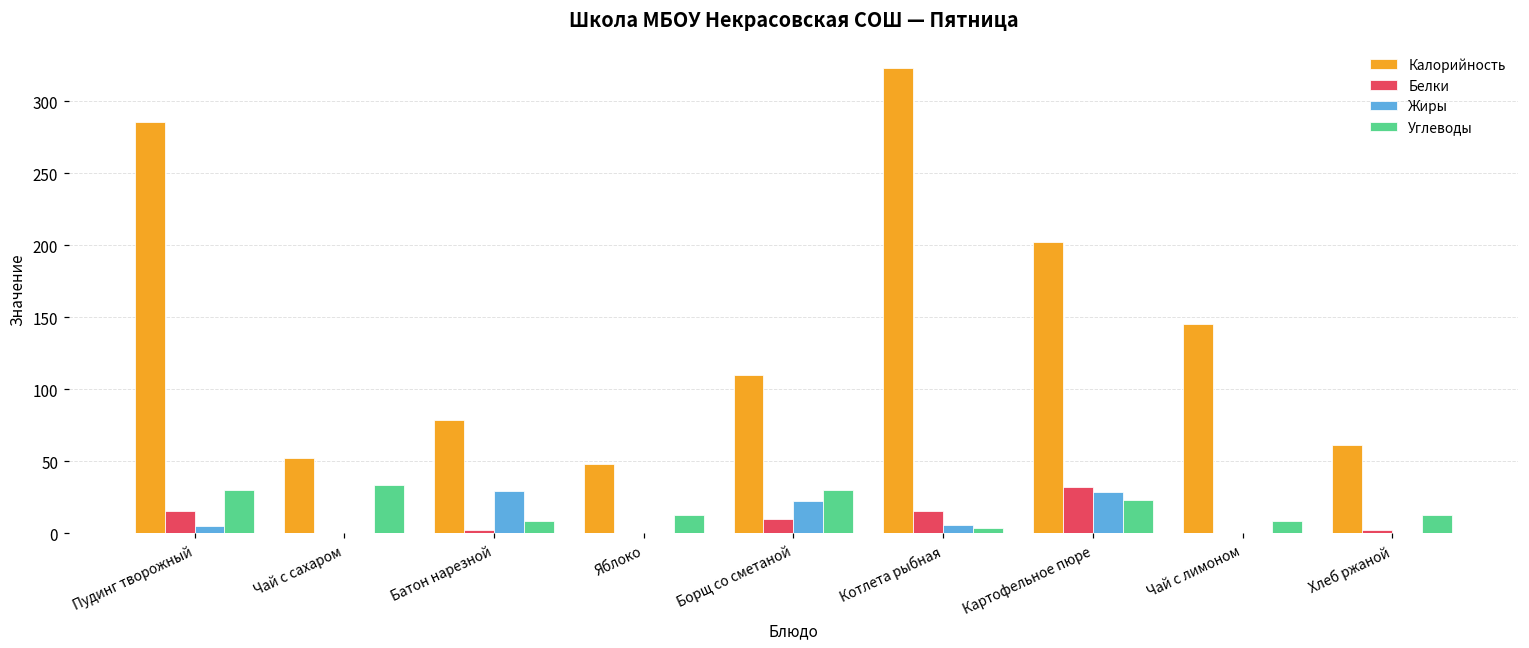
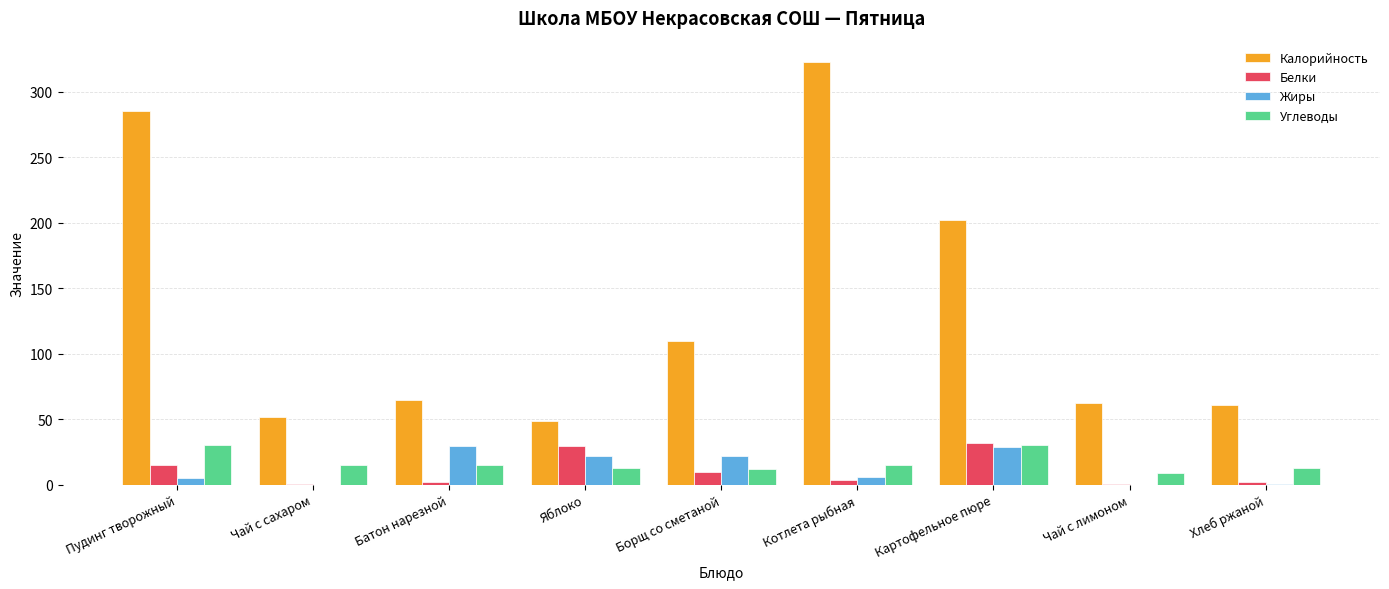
  {
    "Калорийность": {
      "Пудинг творожный": 286,
      "Чай с сахаром": 52,
-     "Батон нарезной": 79,
+     "Батон нарезной": 64,
      "Яблоко": 48,
      "Борщ со сметаной": 110,
      "Котлета рыбная": 323,
      "Картофельное пюре": 202,
-     "Чай с лимоном": 145,
+     "Чай с лимоном": 63,
      "Хлеб ржаной": 61
    },
    "Белки": {
      "Пудинг творожный": 15,
      "Батон нарезной": 2,
-     "Яблоко": 1,
+     "Яблоко": 29,
      "Борщ со сметаной": 10,
-     "Котлета рыбная": 15,
+     "Котлета рыбная": 3,
      "Картофельное пюре": 32,
      "Хлеб ржаной": 2
    },
    "Жиры": {
      "Пудинг творожный": 5,
      "Чай с сахаром": 0,
      "Батон нарезной": 29,
-     "Яблоко": 1,
+     "Яблоко": 22,
      "Борщ со сметаной": 22,
      "Котлета рыбная": 6,
      "Картофельное пюре": 28
    },
    "Углеводы": {
      "Пудинг творожный": 30,
-     "Чай с сахаром": 34,
-     "Батон нарезной": 9,
+     "Чай с сахаром": 15,
+     "Батон нарезной": 15,
      "Яблоко": 13,
-     "Борщ со сметаной": 30,
-     "Котлета рыбная": 4,
-     "Картофельное пюре": 23,
+     "Борщ со сметаной": 12,
+     "Котлета рыбная": 15,
+     "Картофельное пюре": 31,
      "Чай с лимоном": 9,
      "Хлеб ржаной": 13
    }
  }
